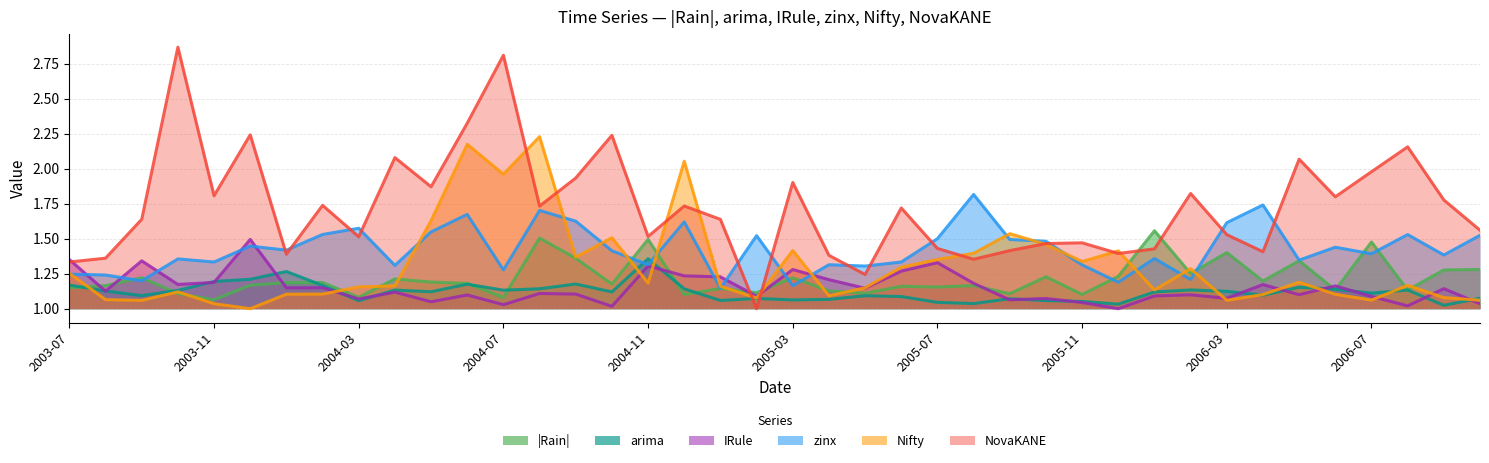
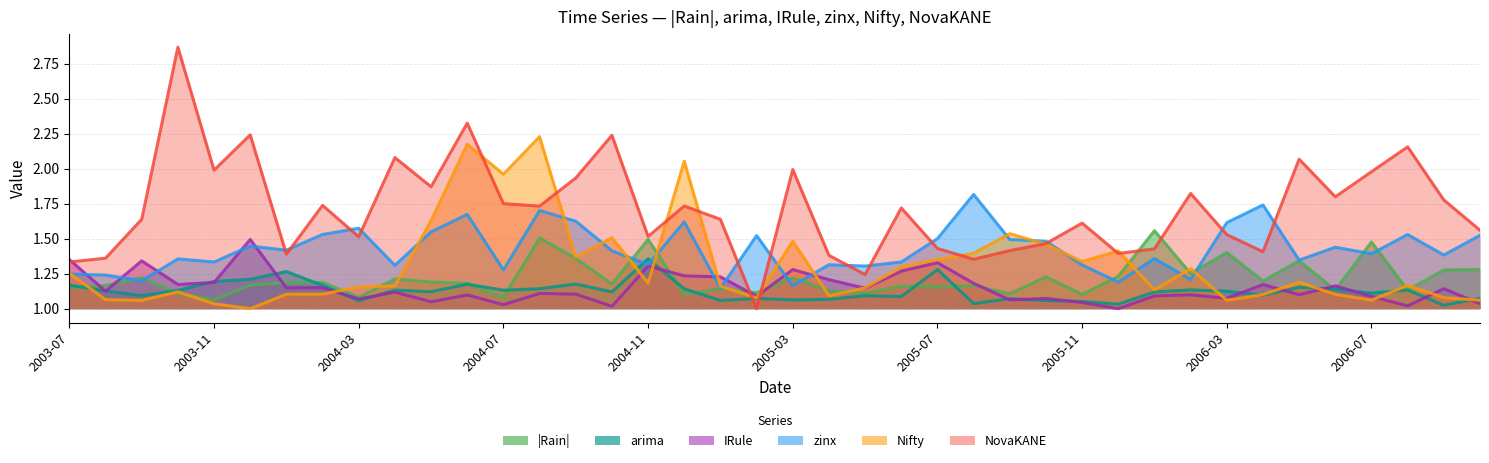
  {
    "|Rain|": {
      "2003-07": 1.15,
      "2003-11": 1.06,
      "2004-07": 1.08,
      "2004-11": 1.50,
      "2005-03": 1.22,
      "2005-07": 1.15,
      "2005-11": 1.10,
      "2006-03": 1.40,
      "2006-07": 1.48
    },
    "arima": {
      "2003-07": 1.17,
      "2004-07": 1.13,
      "2004-11": 1.36,
      "2005-03": 1.06,
-     "2005-07": 1.05,
+     "2005-07": 1.28,
      "2006-03": 1.12,
      "2006-07": 1.11
    },
    "IRule": {
      "2004-07": 1.03,
      "2005-03": 1.28,
      "2005-07": 1.33,
      "2006-07": 1.09
    },
    "zinx": {
      "2003-11": 1.33,
      "2004-03": 1.57,
      "2004-07": 1.28,
      "2005-03": 1.16,
      "2005-07": 1.50,
      "2005-11": 1.31,
      "2006-03": 1.61,
      "2006-07": 1.39
    },
    "Nifty": {
      "2003-11": 1.04,
      "2004-03": 1.16,
      "2004-07": 1.96,
      "2004-11": 1.18,
-     "2005-03": 1.42,
+     "2005-03": 1.48,
      "2005-07": 1.35,
      "2005-11": 1.34,
      "2006-07": 1.06
    },
    "NovaKANE": {
-     "2003-11": 1.81,
+     "2003-11": 1.99,
      "2004-03": 1.51,
-     "2004-07": 2.81,
+     "2004-07": 1.75,
      "2004-11": 1.52,
-     "2005-03": 1.90,
+     "2005-03": 1.99,
      "2005-07": 1.43,
-     "2005-11": 1.47,
+     "2005-11": 1.61,
      "2006-03": 1.53,
      "2006-07": 1.98
    }
  }
